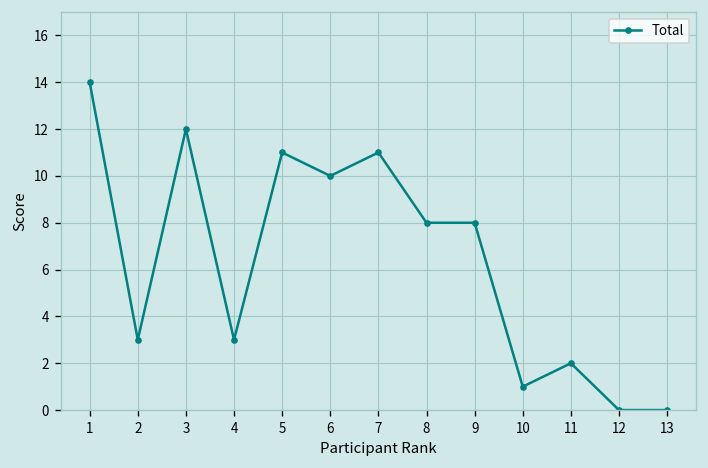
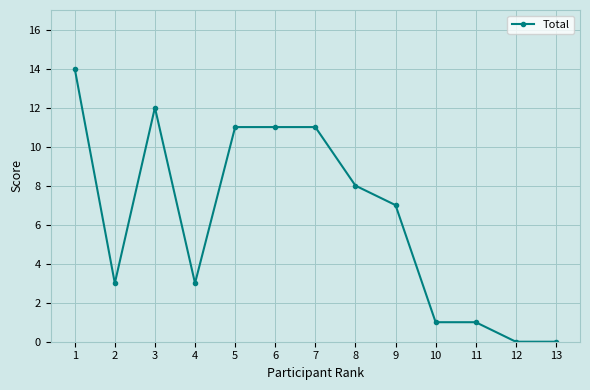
  {
    "1": 14,
    "2": 3,
    "3": 12,
    "4": 3,
    "5": 11,
-   "6": 10,
+   "6": 11,
    "7": 11,
    "8": 8,
-   "9": 8,
+   "9": 7,
    "10": 1,
-   "11": 2,
+   "11": 1,
    "12": 0,
    "13": 0
  }
